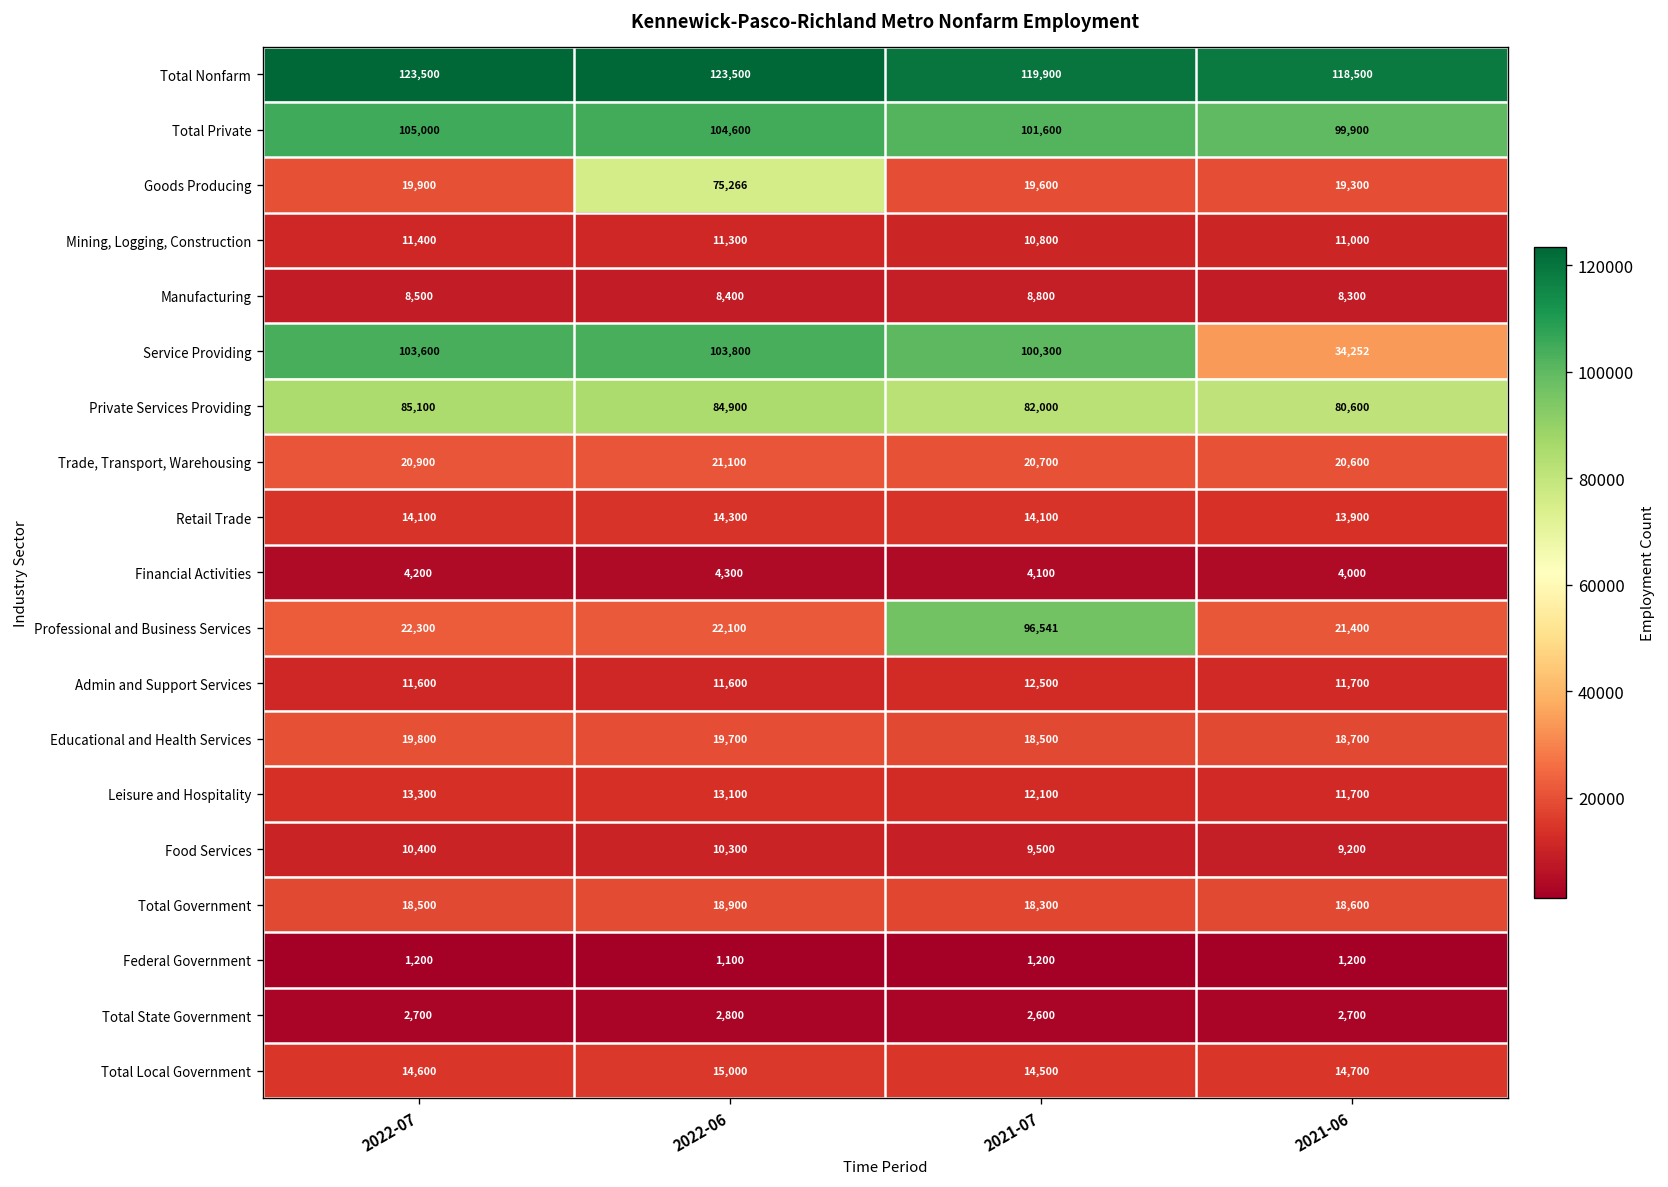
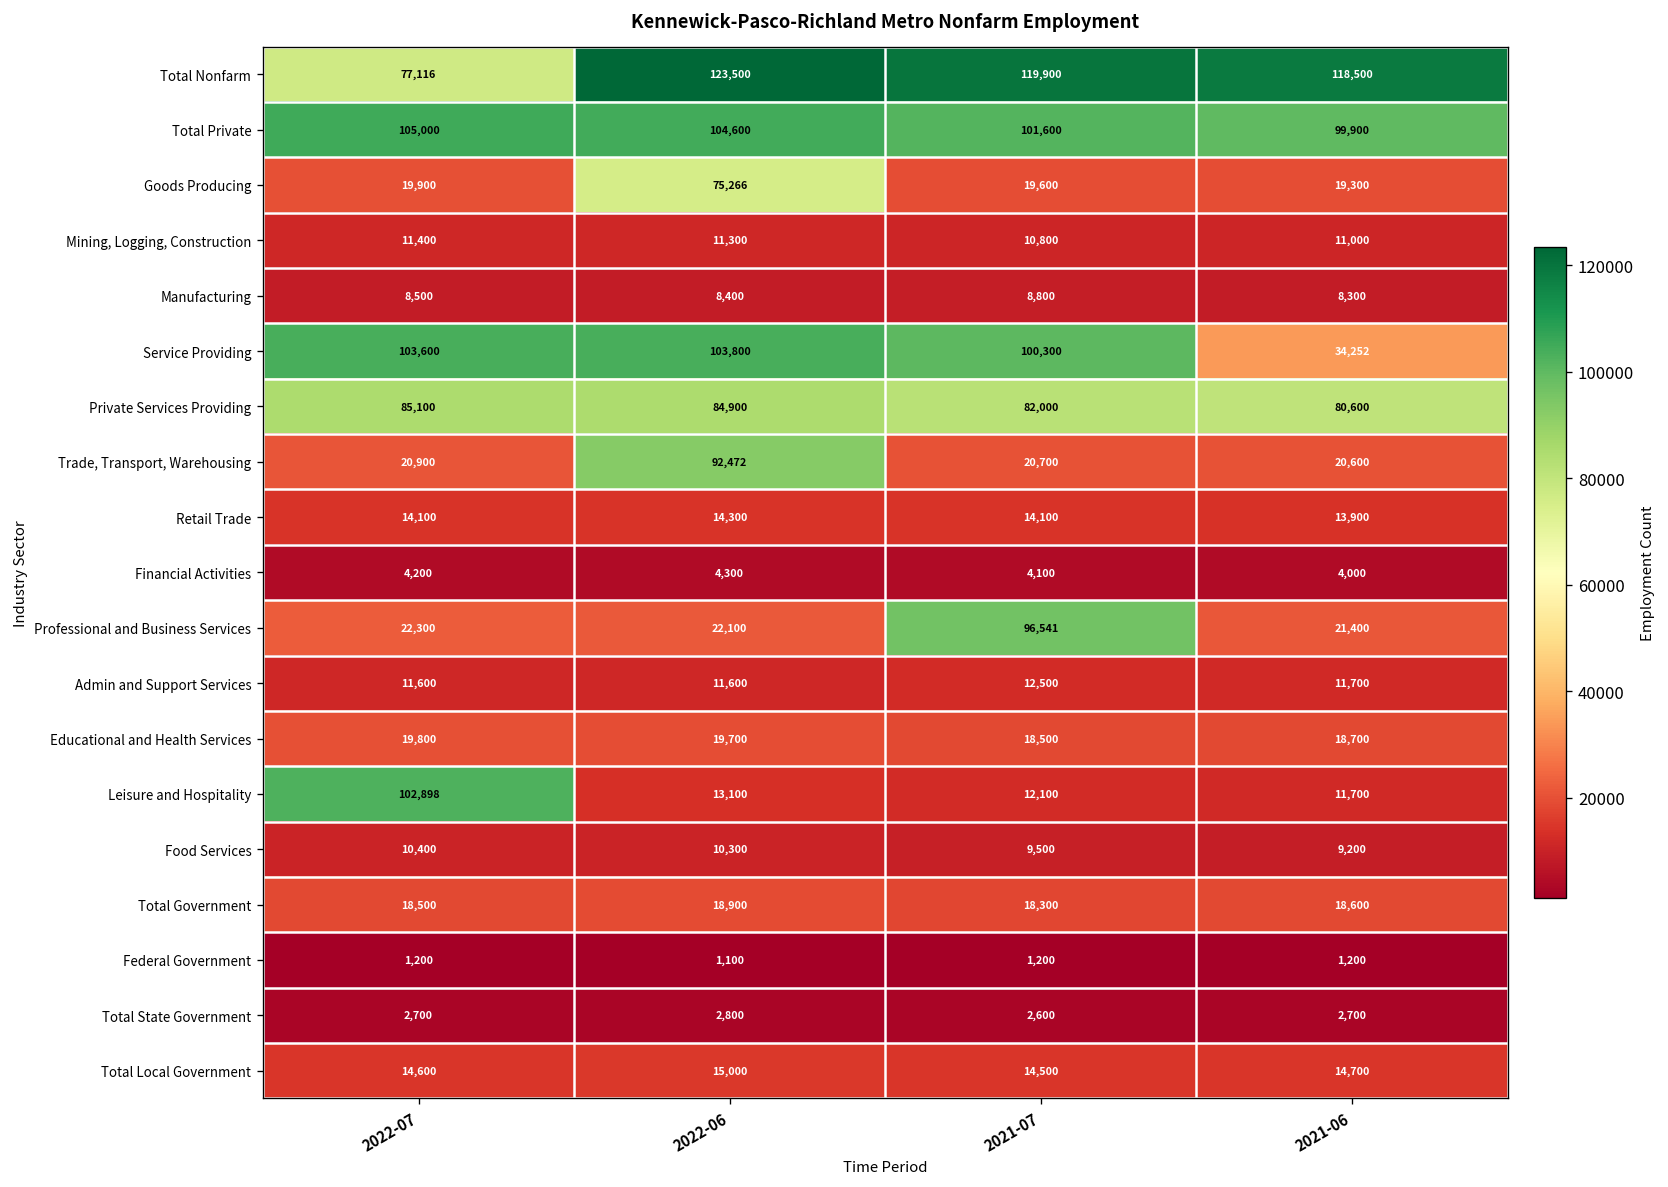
  {
    "Total Nonfarm": {
-     "2022-07": "123,500",
+     "2022-07": "77,116",
      "2022-06": "123,500",
      "2021-07": "119,900",
      "2021-06": "118,500"
    },
    "Total Private": {
      "2022-07": "105,000",
      "2022-06": "104,600",
      "2021-07": "101,600",
      "2021-06": "99,900"
    },
    "Goods Producing": {
      "2022-07": "19,900",
      "2022-06": "75,266",
      "2021-07": "19,600",
      "2021-06": "19,300"
    },
    "Mining, Logging, Construction": {
      "2022-07": "11,400",
      "2022-06": "11,300",
      "2021-07": "10,800",
      "2021-06": "11,000"
    },
    "Manufacturing": {
      "2022-07": "8,500",
      "2022-06": "8,400",
      "2021-07": "8,800",
      "2021-06": "8,300"
    },
    "Service Providing": {
      "2022-07": "103,600",
      "2022-06": "103,800",
      "2021-07": "100,300",
      "2021-06": "34,252"
    },
    "Private Services Providing": {
      "2022-07": "85,100",
      "2022-06": "84,900",
      "2021-07": "82,000",
      "2021-06": "80,600"
    },
    "Trade, Transport, Warehousing": {
      "2022-07": "20,900",
-     "2022-06": "21,100",
+     "2022-06": "92,472",
      "2021-07": "20,700",
      "2021-06": "20,600"
    },
    "Retail Trade": {
      "2022-07": "14,100",
      "2022-06": "14,300",
      "2021-07": "14,100",
      "2021-06": "13,900"
    },
    "Financial Activities": {
      "2022-07": "4,200",
      "2022-06": "4,300",
      "2021-07": "4,100",
      "2021-06": "4,000"
    },
    "Professional and Business Services": {
      "2022-07": "22,300",
      "2022-06": "22,100",
      "2021-07": "96,541",
      "2021-06": "21,400"
    },
    "Admin and Support Services": {
      "2022-07": "11,600",
      "2022-06": "11,600",
      "2021-07": "12,500",
      "2021-06": "11,700"
    },
    "Educational and Health Services": {
      "2022-07": "19,800",
      "2022-06": "19,700",
      "2021-07": "18,500",
      "2021-06": "18,700"
    },
    "Leisure and Hospitality": {
-     "2022-07": "13,300",
+     "2022-07": "102,898",
      "2022-06": "13,100",
      "2021-07": "12,100",
      "2021-06": "11,700"
    },
    "Food Services": {
      "2022-07": "10,400",
      "2022-06": "10,300",
      "2021-07": "9,500",
      "2021-06": "9,200"
    },
    "Total Government": {
      "2022-07": "18,500",
      "2022-06": "18,900",
      "2021-07": "18,300",
      "2021-06": "18,600"
    },
    "Federal Government": {
      "2022-07": "1,200",
      "2022-06": "1,100",
      "2021-07": "1,200",
      "2021-06": "1,200"
    },
    "Total State Government": {
      "2022-07": "2,700",
      "2022-06": "2,800",
      "2021-07": "2,600",
      "2021-06": "2,700"
    },
    "Total Local Government": {
      "2022-07": "14,600",
      "2022-06": "15,000",
      "2021-07": "14,500",
      "2021-06": "14,700"
    }
  }
